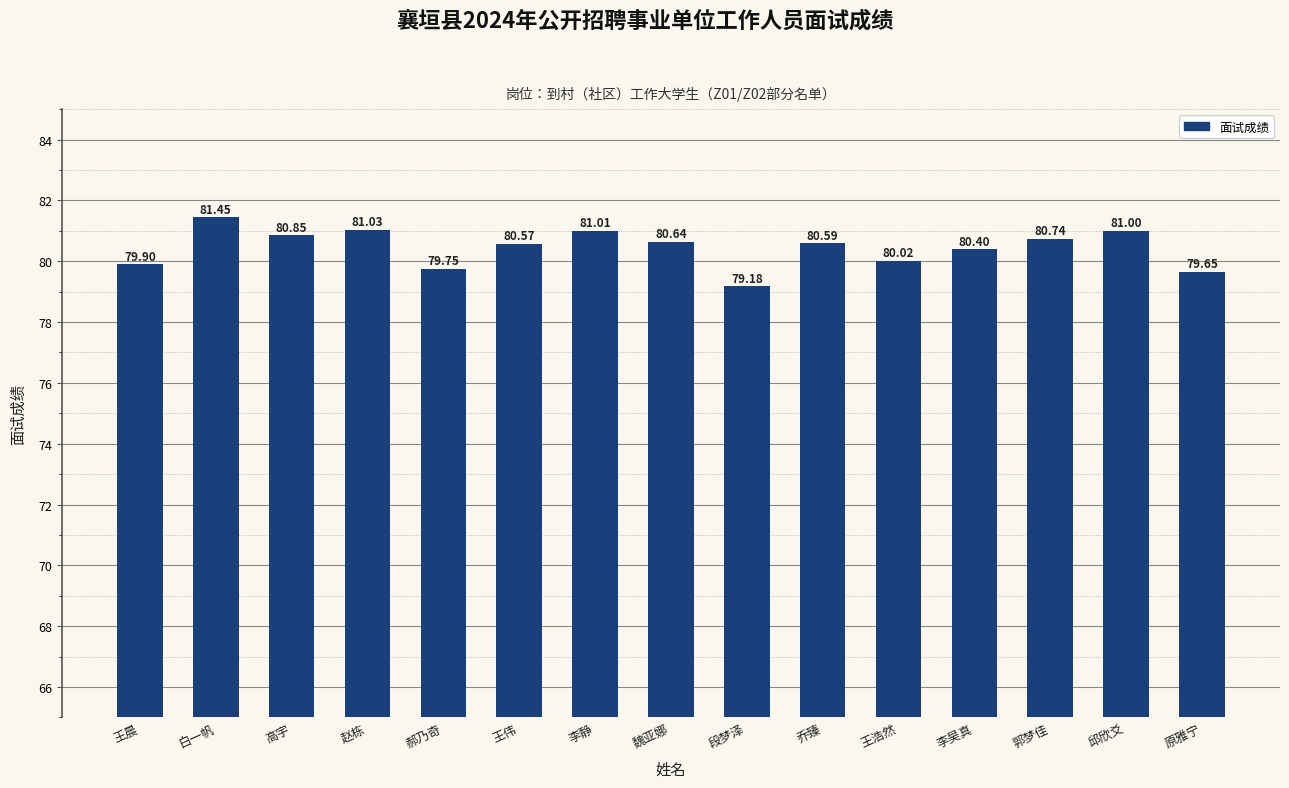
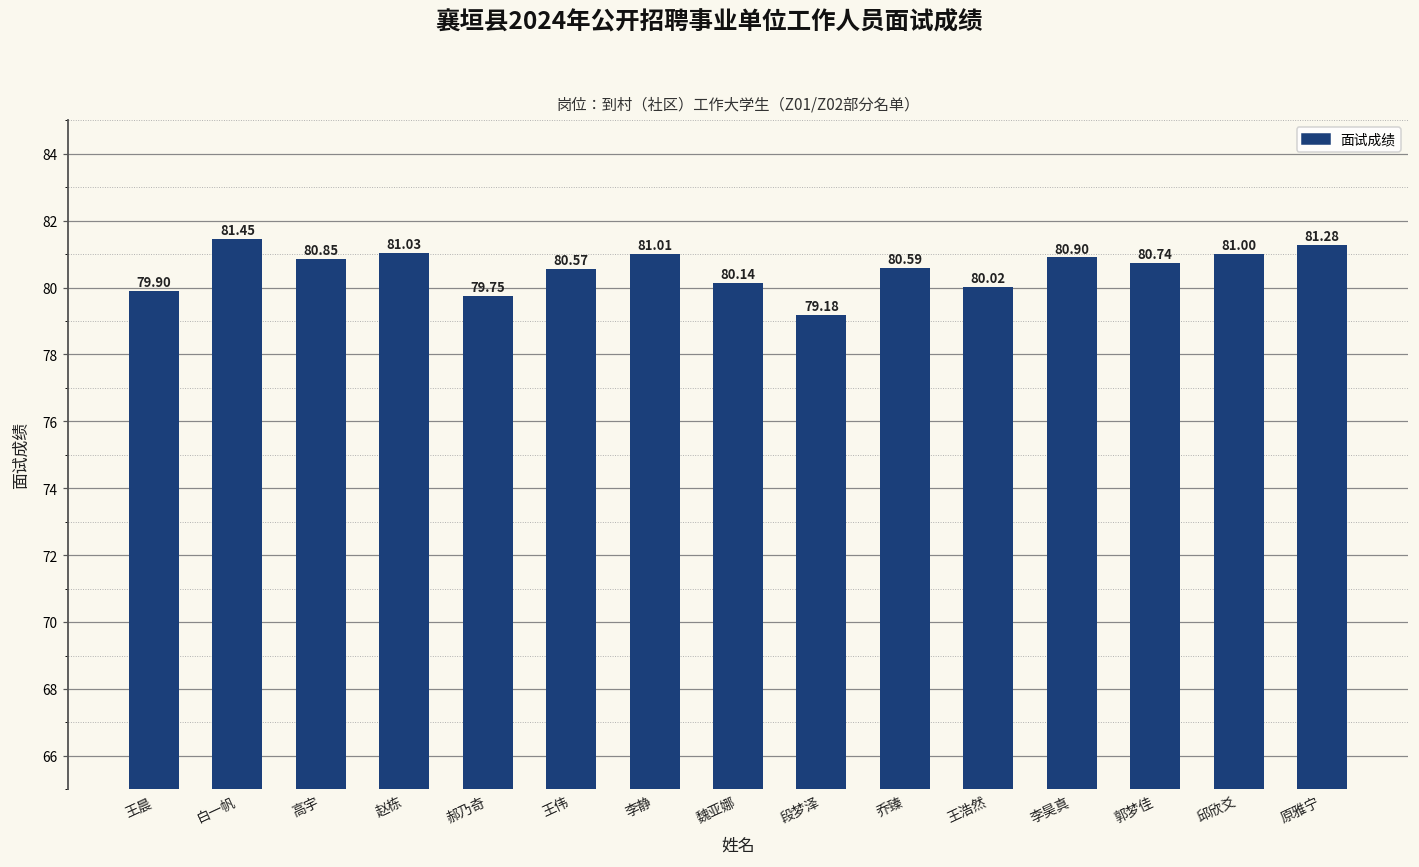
  {
    "王晨": 79.90,
    "白一帆": 81.45,
    "高宇": 80.85,
    "赵栋": 81.03,
    "郝乃奇": 79.75,
    "王伟": 80.57,
    "李静": 81.01,
-   "魏亚娜": 80.64,
+   "魏亚娜": 80.14,
    "段梦泽": 79.18,
    "乔臻": 80.59,
    "王浩然": 80.02,
-   "李昊真": 80.40,
+   "李昊真": 80.90,
    "郭梦佳": 80.74,
    "邱欣爻": 81.00,
-   "原雅宁": 79.65
+   "原雅宁": 81.28
  }
